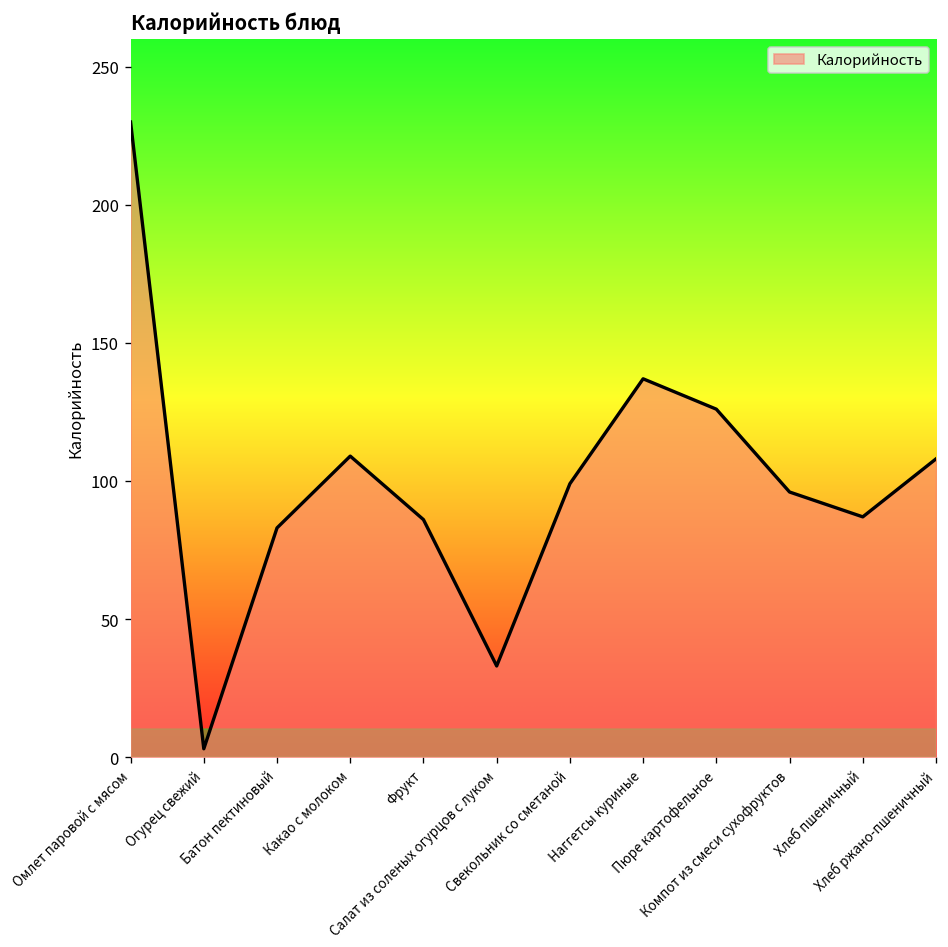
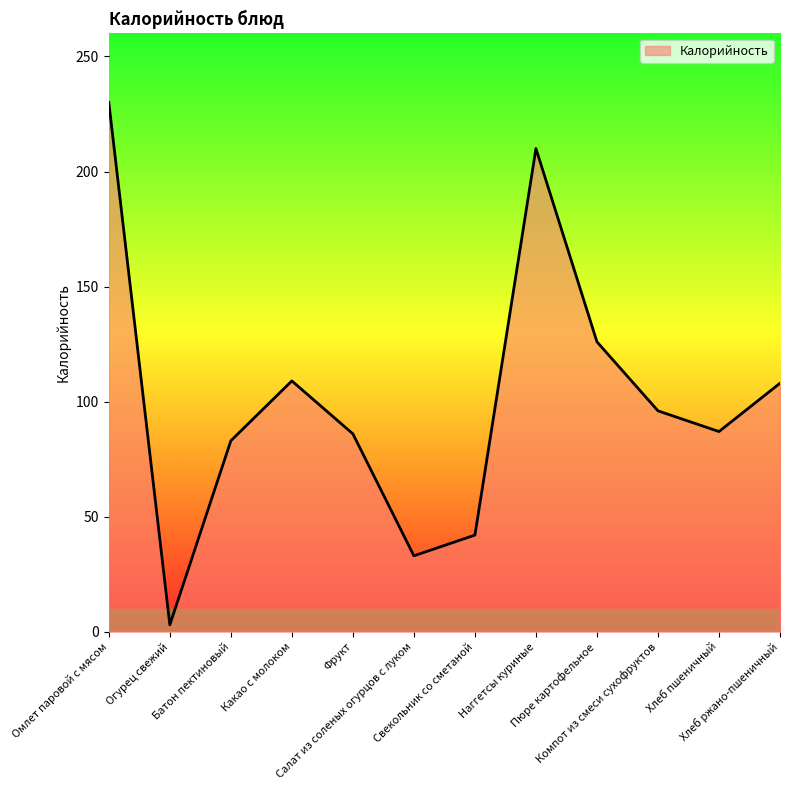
  {
    "Омлет паровой с мясом": 230,
    "Батон пектиновый": 83,
    "Какао с молоком": 109,
    "Фрукт": 86,
    "Салат из соленых огурцов с луком": 33,
-   "Свекольник со сметаной": 99,
-   "Наггетсы куриные": 137,
+   "Свекольник со сметаной": 42,
+   "Наггетсы куриные": 210,
    "Пюре картофельное": 126,
    "Компот из смеси сухофруктов": 96,
    "Хлеб пшеничный": 87,
    "Хлеб ржано-пшеничный": 108
  }
